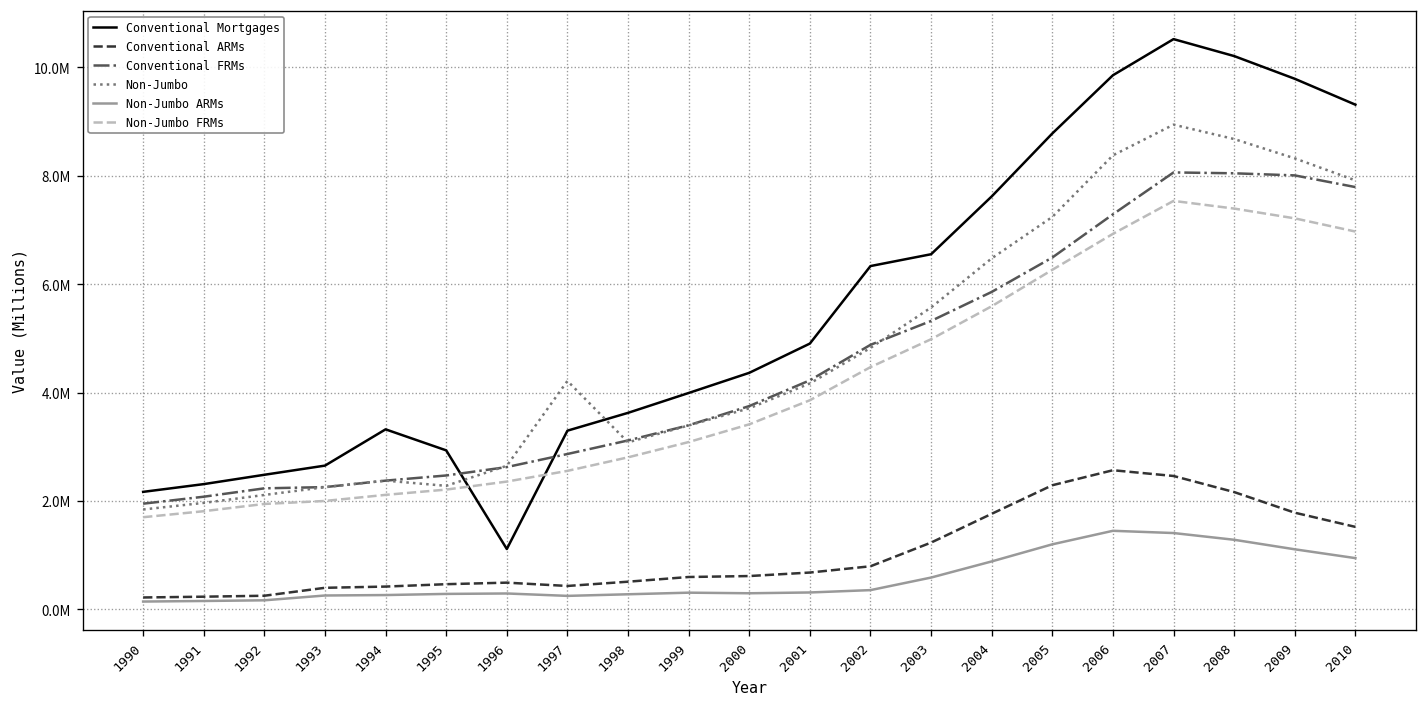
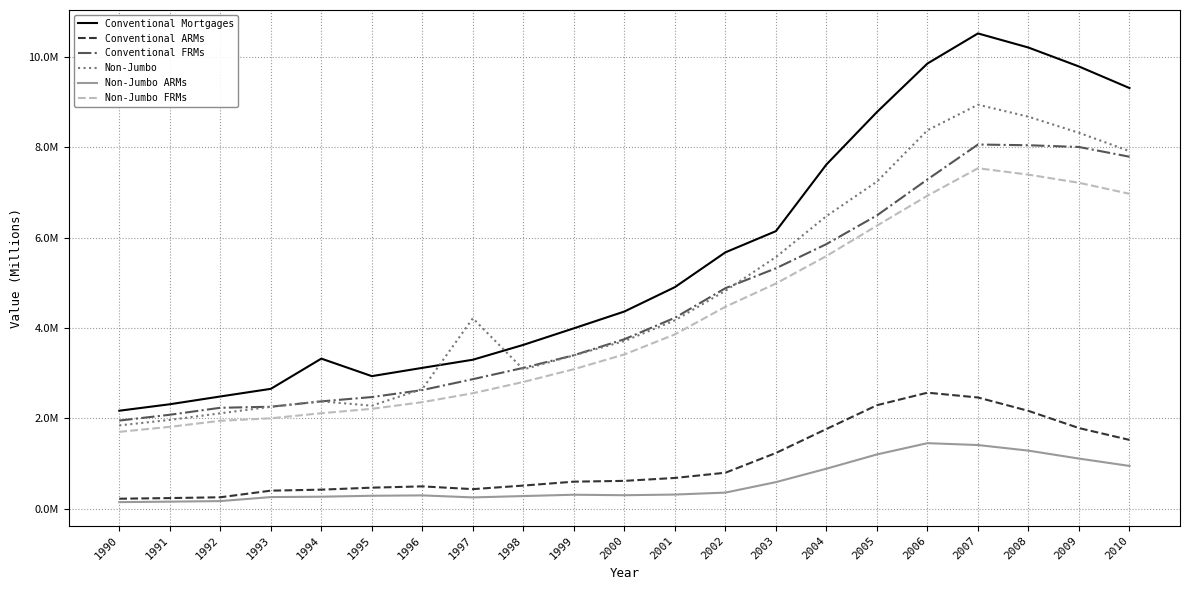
  {
    "Conventional Mortgages": {
      "1990": 2200000,
      "1991": 2300000,
      "1992": 2500000,
      "1993": 2700000,
      "1994": 3300000,
      "1995": 2900000,
-     "1996": 1100000,
+     "1996": 3100000,
      "1997": 3300000,
      "1998": 3600000,
      "1999": 4000000,
      "2000": 4400000,
      "2001": 4900000,
-     "2002": 6300000,
-     "2003": 6600000,
+     "2002": 5700000,
+     "2003": 6100000,
      "2004": 7600000,
      "2005": 8800000,
      "2006": 9900000,
      "2007": 10500000,
      "2008": 10200000,
      "2009": 9800000,
      "2010": 9300000
    }
  }
